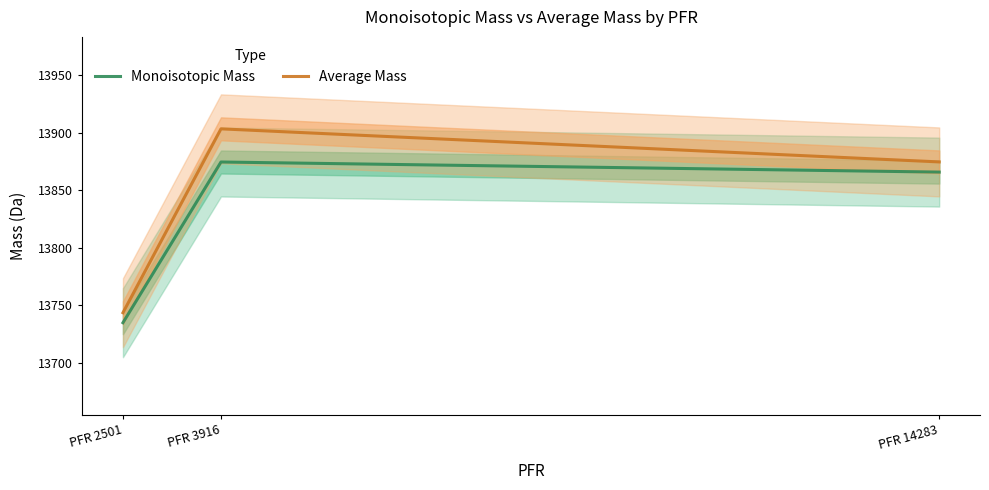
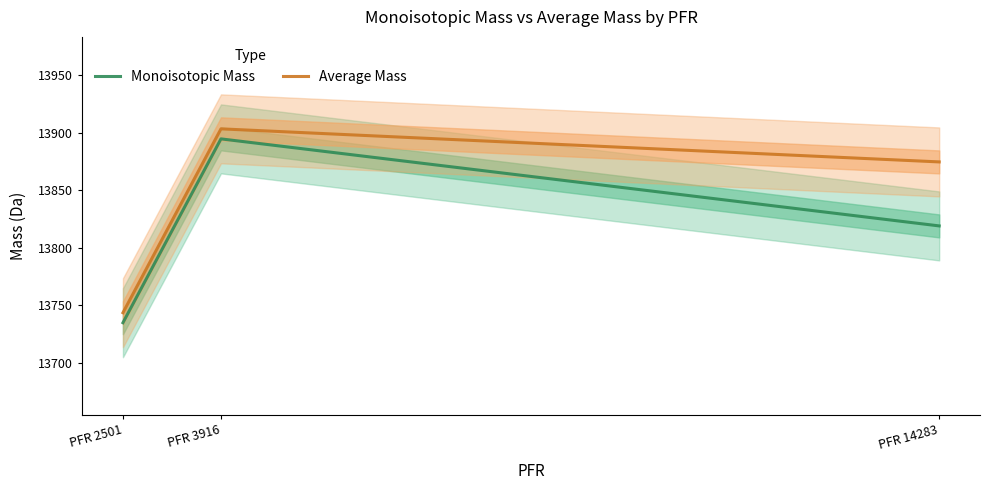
  {
    "Monoisotopic Mass": {
      "PFR 2501": 13735,
-     "PFR 3916": 13874,
-     "PFR 14283": 13866
+     "PFR 3916": 13895,
+     "PFR 14283": 13819
    }
  }
